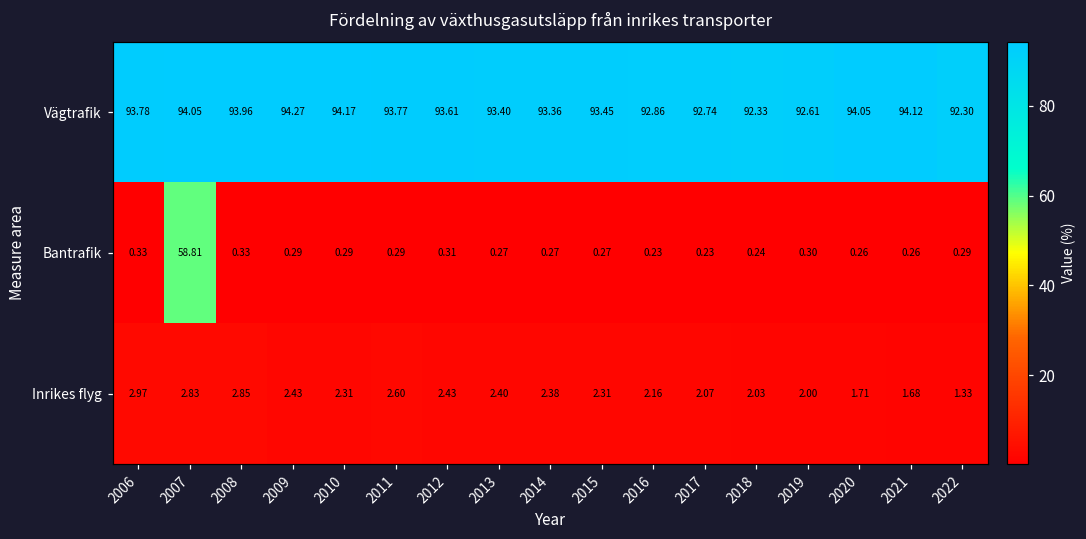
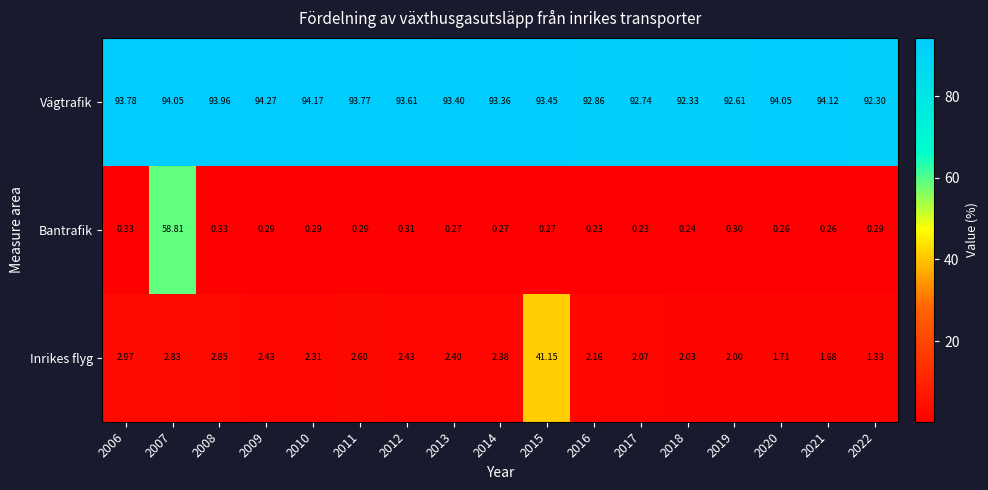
  {
    "Vägtrafik": {
      "2006": 93.78,
      "2007": 94.05,
      "2008": 93.96,
      "2009": 94.27,
      "2010": 94.17,
      "2011": 93.77,
      "2012": 93.61,
      "2013": 93.40,
      "2014": 93.36,
      "2015": 93.45,
      "2016": 92.86,
      "2017": 92.74,
      "2018": 92.33,
      "2019": 92.61,
      "2020": 94.05,
      "2021": 94.12,
      "2022": 92.30
    },
    "Bantrafik": {
      "2006": 0.33,
      "2007": 58.81,
      "2008": 0.33,
      "2009": 0.29,
      "2010": 0.29,
      "2011": 0.29,
      "2012": 0.31,
      "2013": 0.27,
      "2014": 0.27,
      "2015": 0.27,
      "2016": 0.23,
      "2017": 0.23,
      "2018": 0.24,
      "2019": 0.30,
      "2020": 0.26,
      "2021": 0.26,
      "2022": 0.29
    },
    "Inrikes flyg": {
      "2006": 2.97,
      "2007": 2.83,
      "2008": 2.85,
      "2009": 2.43,
      "2010": 2.31,
      "2011": 2.60,
      "2012": 2.43,
      "2013": 2.40,
      "2014": 2.38,
-     "2015": 2.31,
+     "2015": 41.15,
      "2016": 2.16,
      "2017": 2.07,
      "2018": 2.03,
      "2019": 2.00,
      "2020": 1.71,
      "2021": 1.68,
      "2022": 1.33
    }
  }
